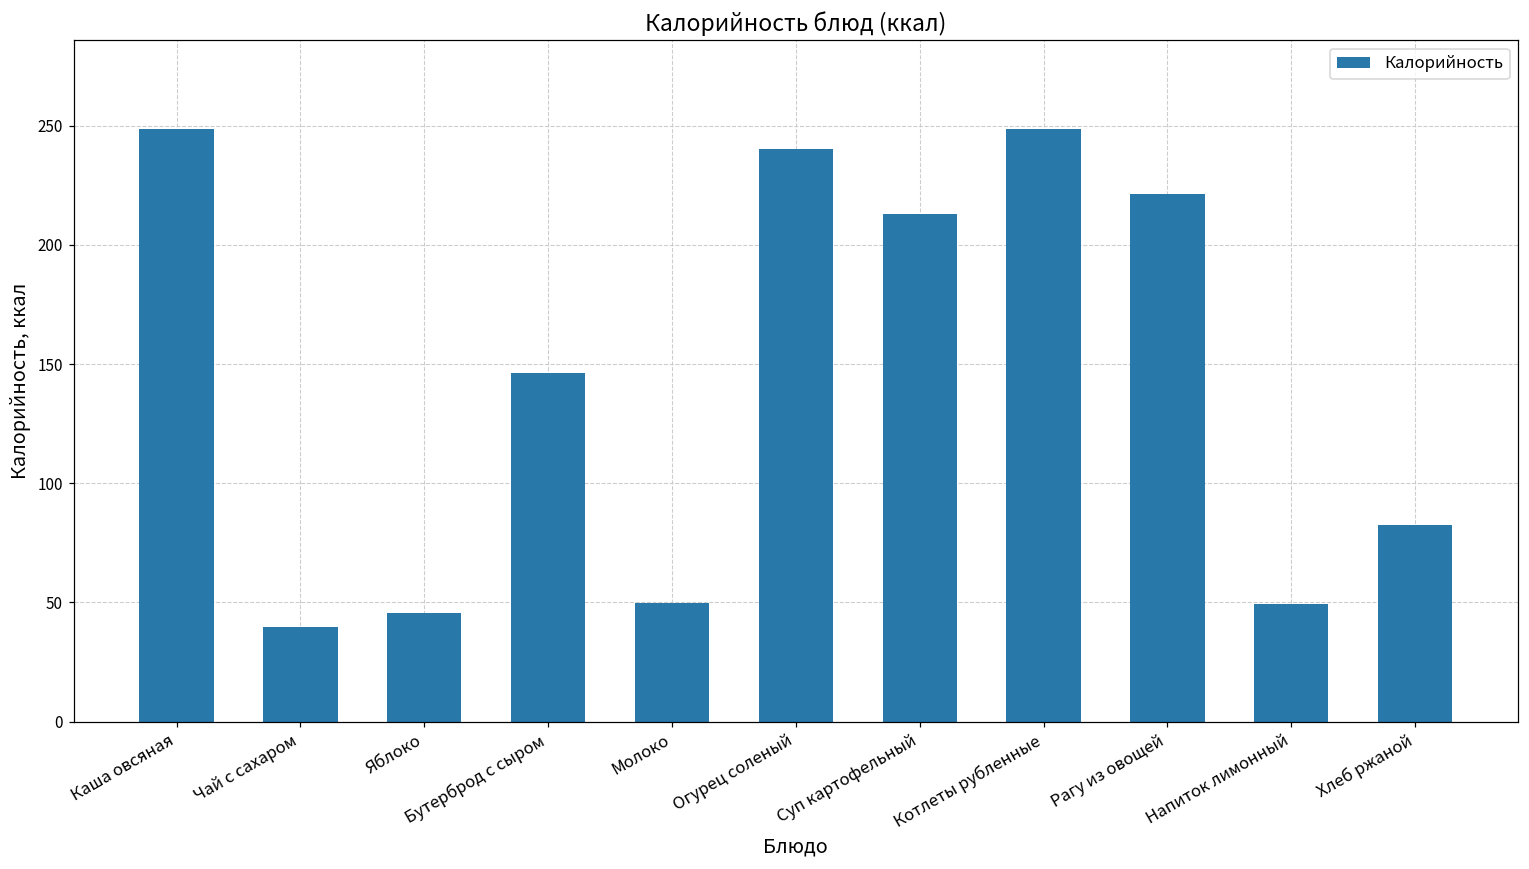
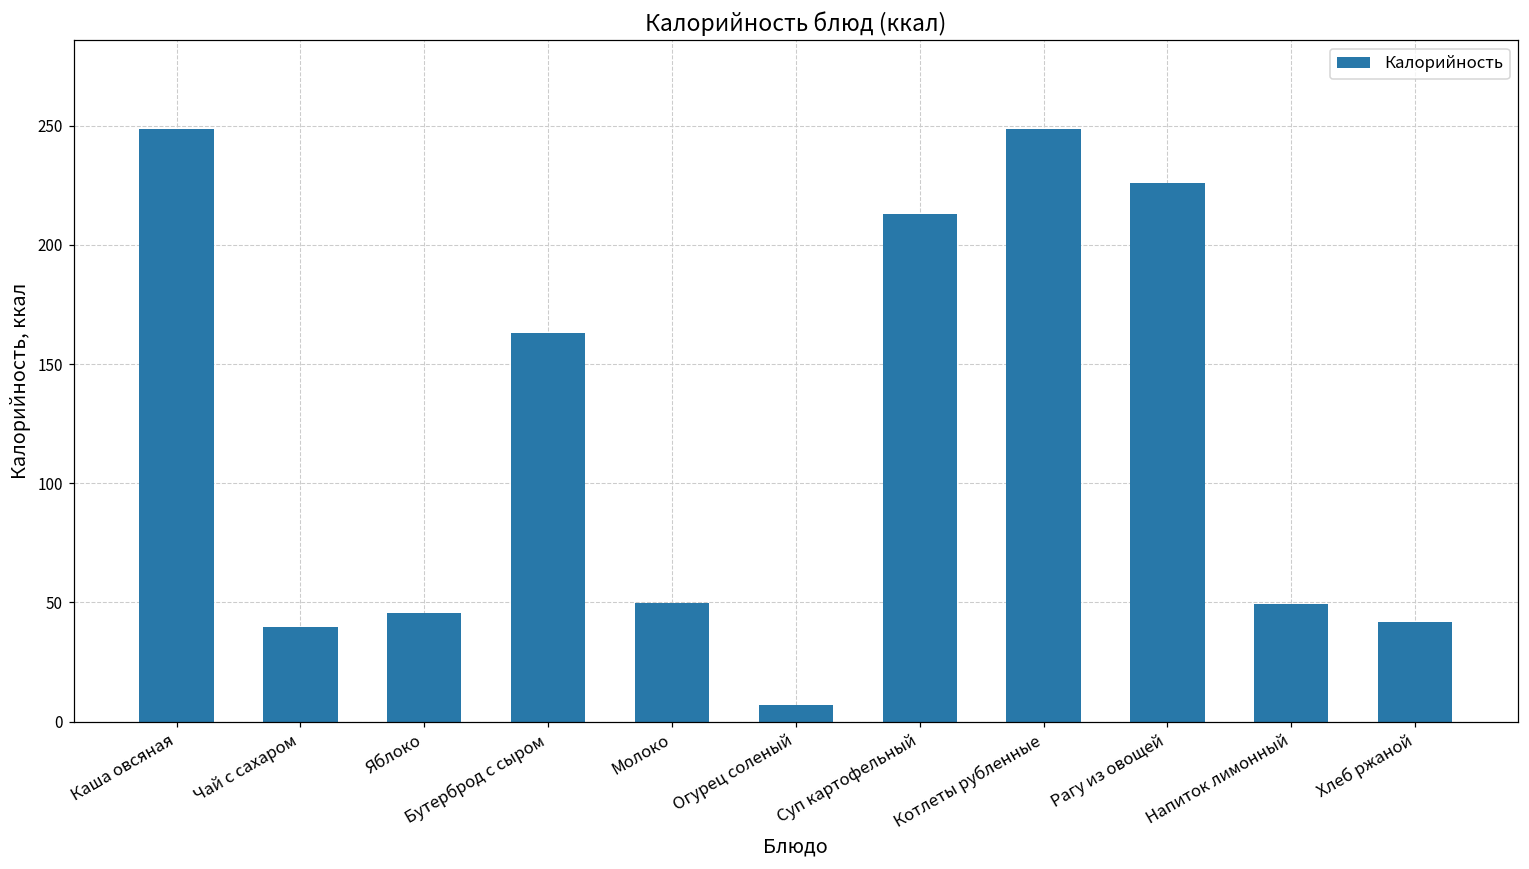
  {
    "Каша овсяная": 249,
    "Чай с сахаром": 40,
    "Яблоко": 46,
-   "Бутерброд с сыром": 146,
+   "Бутерброд с сыром": 163,
    "Молоко": 50,
-   "Огурец соленый": 240,
+   "Огурец соленый": 7,
    "Суп картофельный": 213,
    "Котлеты рубленные": 249,
-   "Рагу из овощей": 222,
+   "Рагу из овощей": 226,
    "Напиток лимонный": 49,
-   "Хлеб ржаной": 83
+   "Хлеб ржаной": 42
  }
